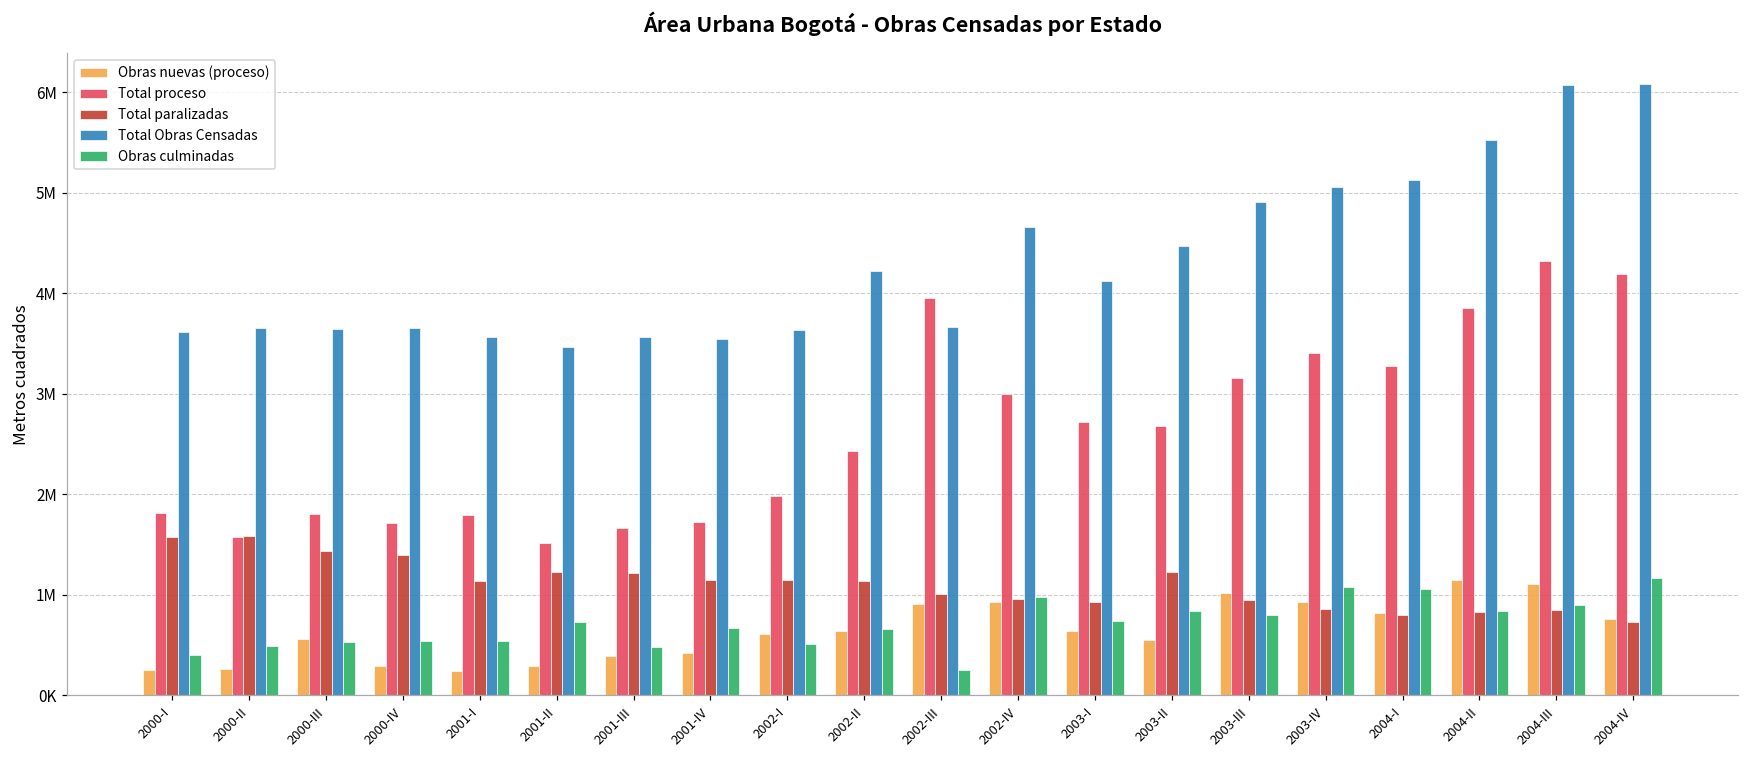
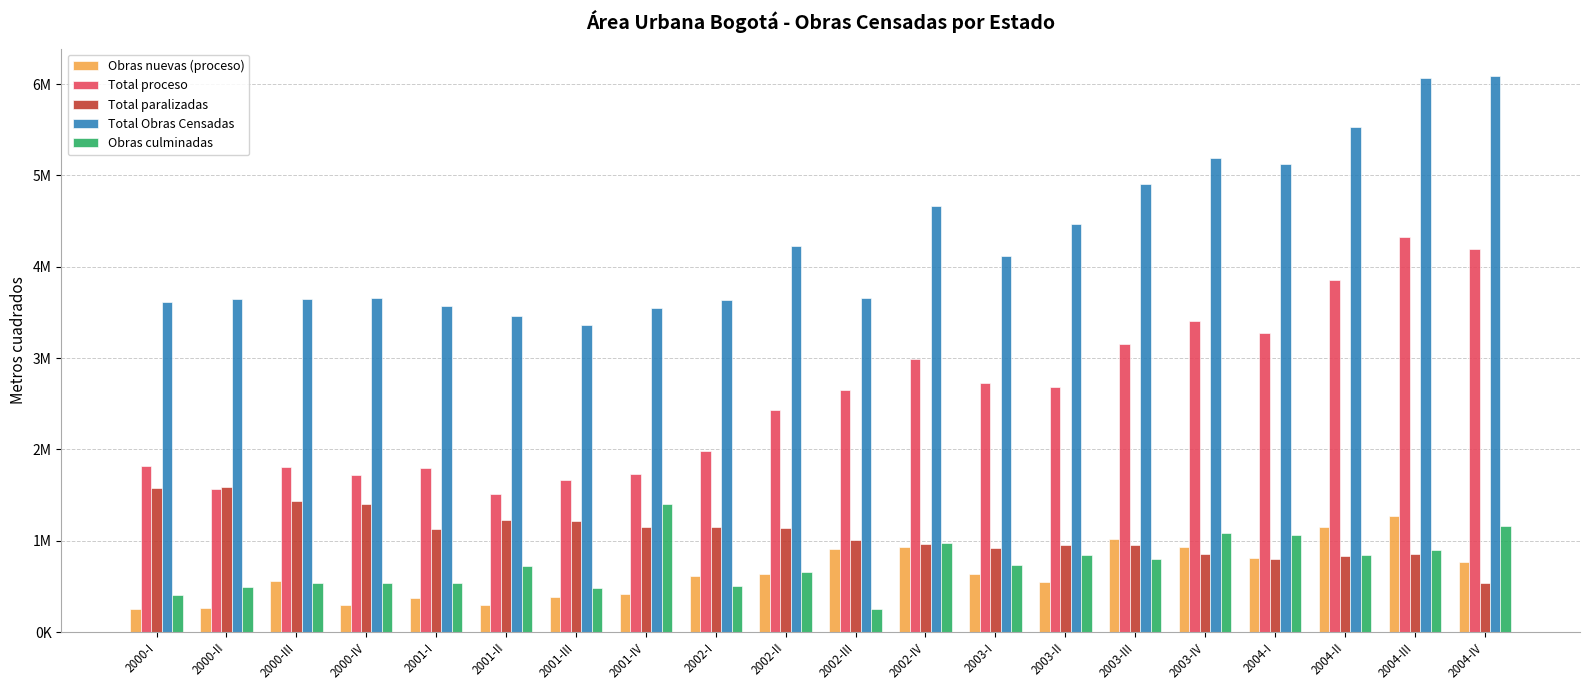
  {
    "Obras nuevas (proceso)": {
      "2000-I": 200000,
      "2000-II": 300000,
      "2000-III": 600000,
      "2000-IV": 300000,
-     "2001-I": 200000,
+     "2001-I": 400000,
      "2001-II": 300000,
      "2001-III": 400000,
      "2001-IV": 400000,
      "2002-I": 600000,
      "2002-II": 600000,
      "2002-III": 900000,
      "2002-IV": 900000,
      "2003-I": 600000,
      "2003-II": 500000,
      "2003-III": 1000000,
      "2003-IV": 900000,
      "2004-I": 800000,
      "2004-II": 1100000,
-     "2004-III": 1100000,
+     "2004-III": 1300000,
      "2004-IV": 800000
    },
    "Total proceso": {
      "2000-I": 1800000,
      "2000-II": 1600000,
      "2000-III": 1800000,
      "2000-IV": 1700000,
      "2001-I": 1800000,
      "2001-II": 1500000,
      "2001-III": 1700000,
      "2001-IV": 1700000,
      "2002-I": 2000000,
      "2002-II": 2400000,
-     "2002-III": 4000000,
+     "2002-III": 2600000,
      "2002-IV": 3000000,
      "2003-I": 2700000,
      "2003-II": 2700000,
      "2003-III": 3200000,
      "2003-IV": 3400000,
      "2004-I": 3300000,
      "2004-II": 3900000,
      "2004-III": 4300000,
      "2004-IV": 4200000
    },
    "Total paralizadas": {
      "2000-I": 1600000,
      "2000-II": 1600000,
      "2000-III": 1400000,
      "2000-IV": 1400000,
      "2001-I": 1100000,
      "2001-II": 1200000,
      "2001-III": 1200000,
      "2001-IV": 1100000,
      "2002-I": 1100000,
      "2002-II": 1100000,
      "2002-III": 1000000,
      "2002-IV": 1000000,
      "2003-I": 900000,
-     "2003-II": 1200000,
+     "2003-II": 900000,
      "2003-III": 1000000,
      "2003-IV": 900000,
      "2004-I": 800000,
      "2004-II": 800000,
      "2004-III": 900000,
-     "2004-IV": 700000
+     "2004-IV": 500000
    },
    "Total Obras Censadas": {
      "2000-I": 3600000,
      "2000-II": 3700000,
      "2000-III": 3600000,
      "2000-IV": 3700000,
      "2001-I": 3600000,
      "2001-II": 3500000,
-     "2001-III": 3600000,
+     "2001-III": 3400000,
      "2001-IV": 3500000,
      "2002-I": 3600000,
      "2002-II": 4200000,
      "2002-III": 3700000,
      "2002-IV": 4700000,
      "2003-I": 4100000,
      "2003-II": 4500000,
      "2003-III": 4900000,
-     "2003-IV": 5100000,
+     "2003-IV": 5200000,
      "2004-I": 5100000,
      "2004-II": 5500000,
      "2004-III": 6100000,
      "2004-IV": 6100000
    },
    "Obras culminadas": {
      "2000-I": 400000,
      "2000-II": 500000,
      "2000-III": 500000,
      "2000-IV": 500000,
      "2001-I": 500000,
      "2001-II": 700000,
      "2001-III": 500000,
-     "2001-IV": 700000,
+     "2001-IV": 1400000,
      "2002-I": 500000,
      "2002-II": 700000,
      "2002-III": 300000,
      "2002-IV": 1000000,
      "2003-I": 700000,
      "2003-II": 800000,
      "2003-III": 800000,
      "2003-IV": 1100000,
      "2004-I": 1100000,
      "2004-II": 800000,
      "2004-III": 900000,
      "2004-IV": 1200000
    }
  }
